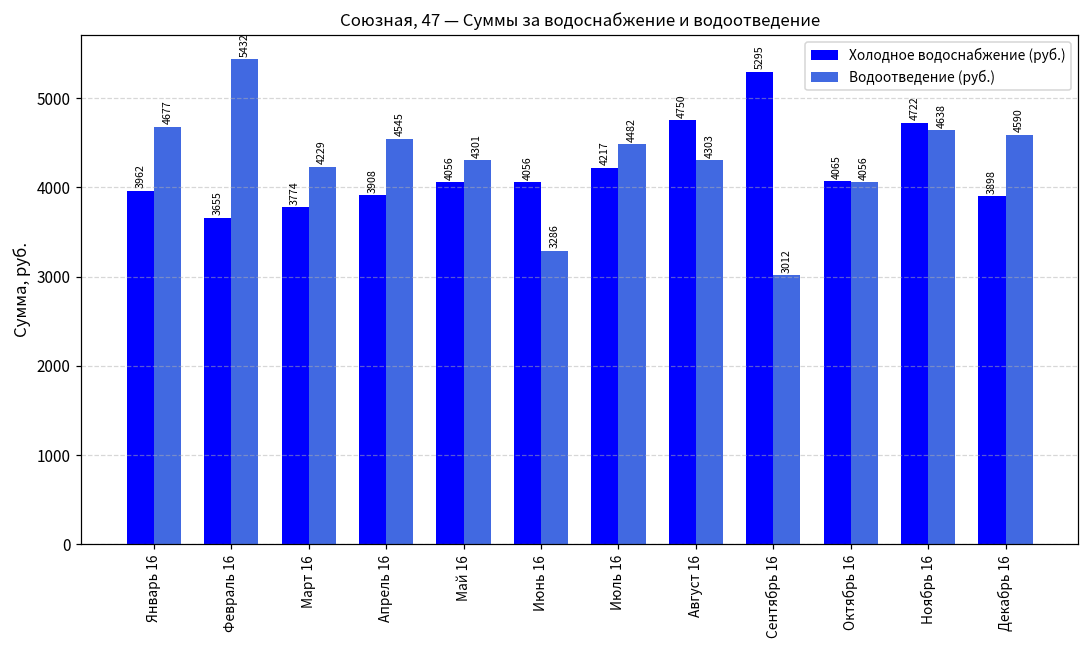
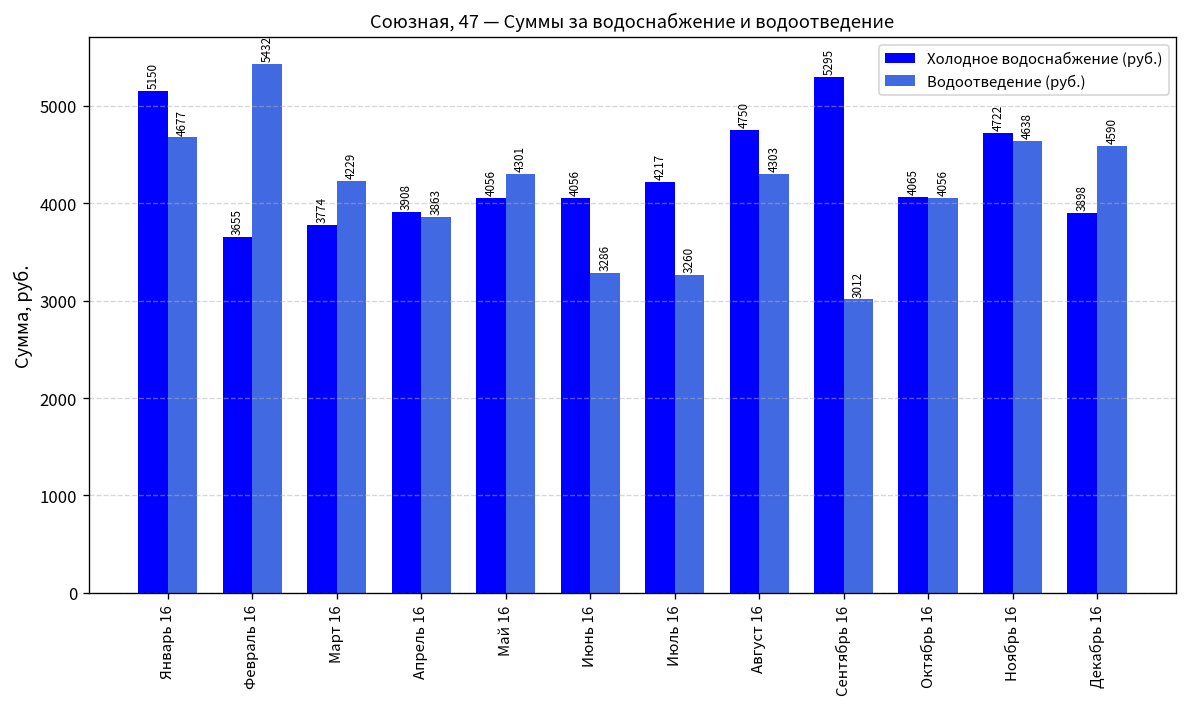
  {
    "Холодное водоснабжение (руб.)": {
-     "Январь 16": 3962,
+     "Январь 16": 5150,
      "Февраль 16": 3655,
      "Март 16": 3774,
      "Апрель 16": 3908,
      "Май 16": 4056,
      "Июнь 16": 4056,
      "Июль 16": 4217,
      "Август 16": 4750,
      "Сентябрь 16": 5295,
      "Октябрь 16": 4065,
      "Ноябрь 16": 4722,
      "Декабрь 16": 3898
    },
    "Водоотведение (руб.)": {
      "Январь 16": 4677,
      "Февраль 16": 5432,
      "Март 16": 4229,
-     "Апрель 16": 4545,
+     "Апрель 16": 3863,
      "Май 16": 4301,
      "Июнь 16": 3286,
-     "Июль 16": 4482,
+     "Июль 16": 3260,
      "Август 16": 4303,
      "Сентябрь 16": 3012,
      "Октябрь 16": 4056,
      "Ноябрь 16": 4638,
      "Декабрь 16": 4590
    }
  }
